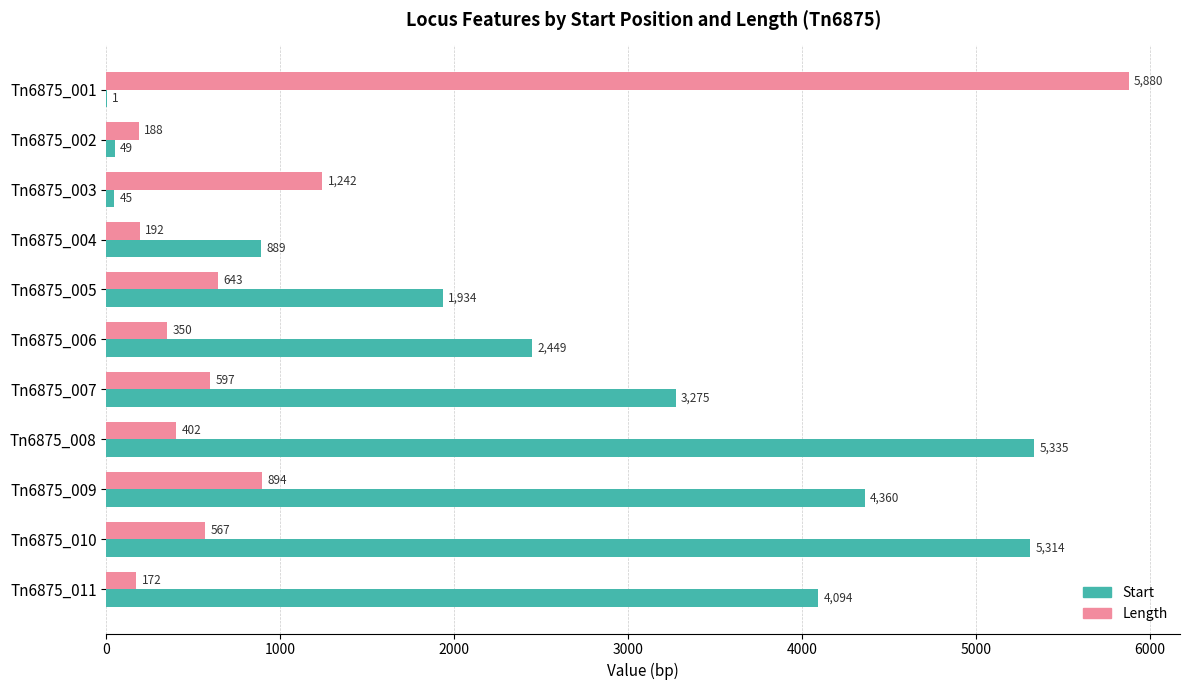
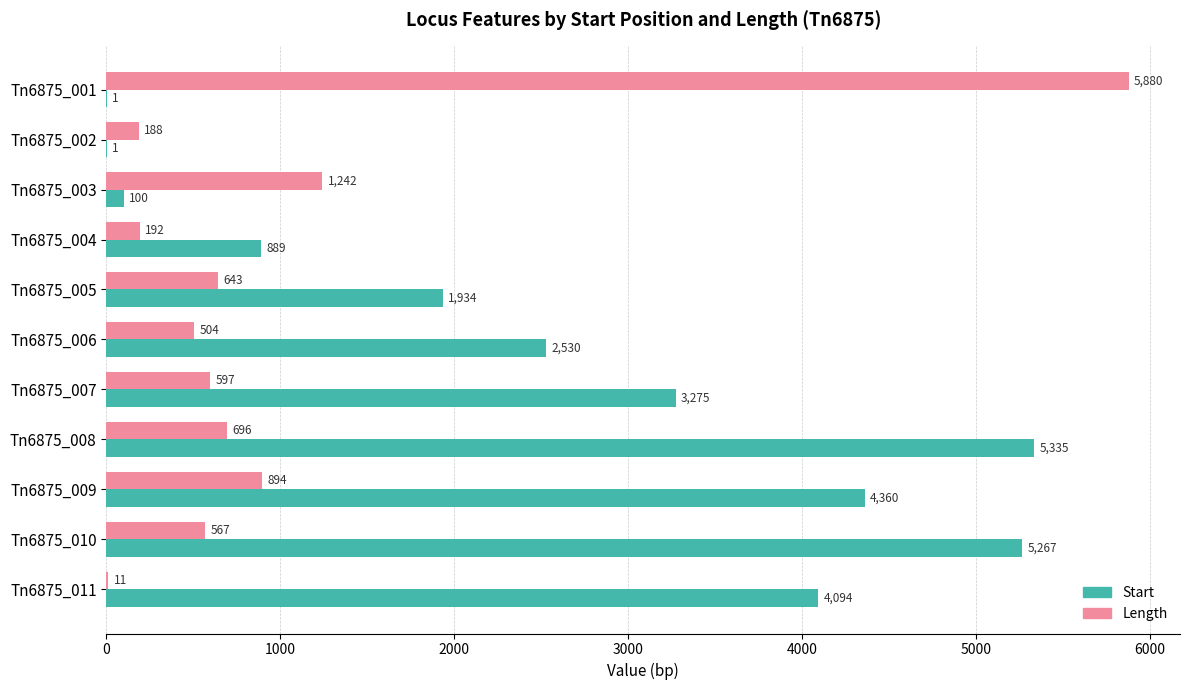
  {
    "Start": {
      "Tn6875_001": "1",
-     "Tn6875_002": "49",
-     "Tn6875_003": "45",
+     "Tn6875_002": "1",
+     "Tn6875_003": "100",
      "Tn6875_004": "889",
      "Tn6875_005": "1,934",
-     "Tn6875_006": "2,449",
+     "Tn6875_006": "2,530",
      "Tn6875_007": "3,275",
      "Tn6875_008": "5,335",
      "Tn6875_009": "4,360",
-     "Tn6875_010": "5,314",
+     "Tn6875_010": "5,267",
      "Tn6875_011": "4,094"
    },
    "Length": {
      "Tn6875_001": "5,880",
      "Tn6875_002": "188",
      "Tn6875_003": "1,242",
      "Tn6875_004": "192",
      "Tn6875_005": "643",
-     "Tn6875_006": "350",
+     "Tn6875_006": "504",
      "Tn6875_007": "597",
-     "Tn6875_008": "402",
+     "Tn6875_008": "696",
      "Tn6875_009": "894",
      "Tn6875_010": "567",
-     "Tn6875_011": "172"
+     "Tn6875_011": "11"
    }
  }
